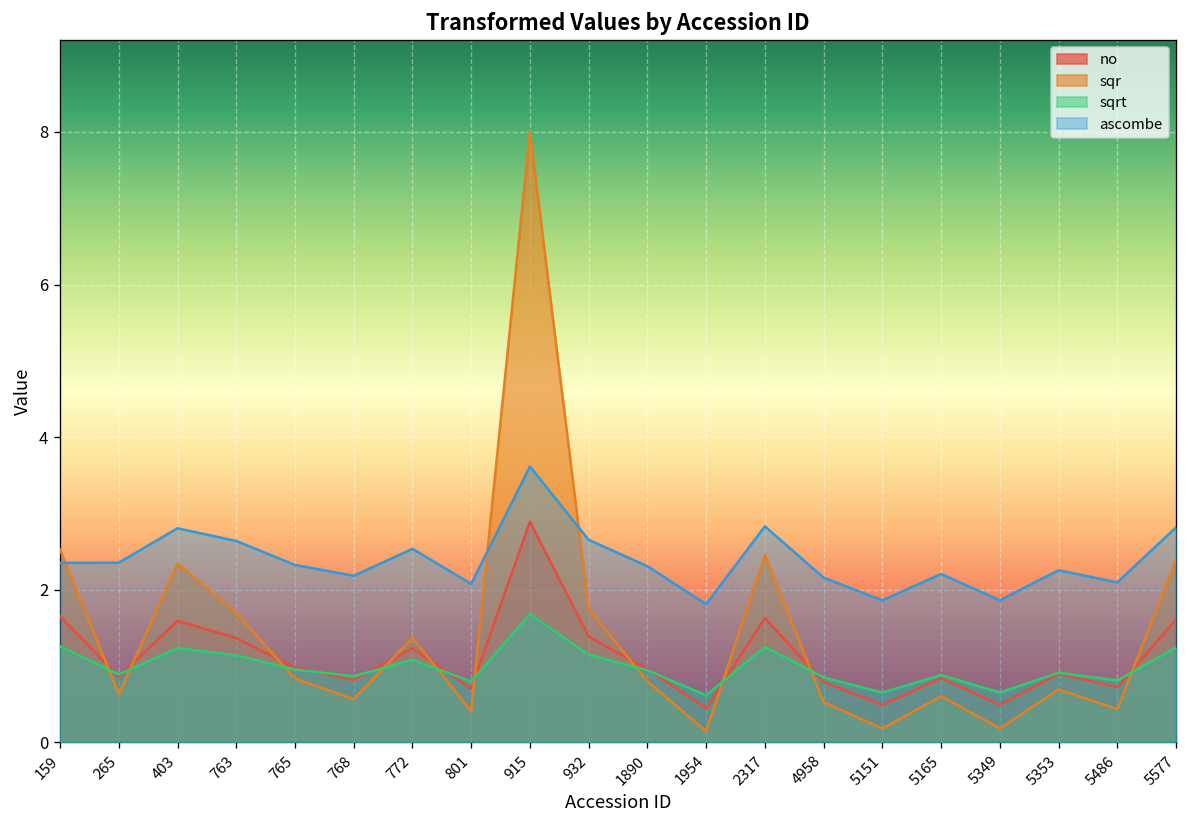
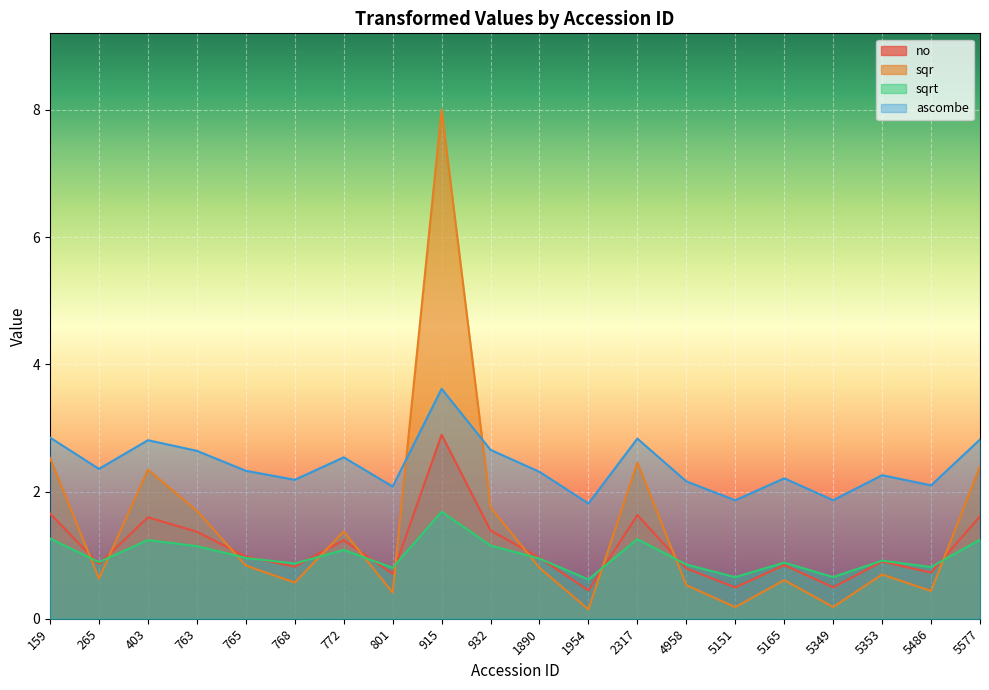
  {
    "sqrt": {
      "159": 1.3,
      "403": 1.2,
      "763": 1.1,
      "768": 0.9,
      "772": 1.1,
      "801": 0.8,
      "915": 1.7,
      "932": 1.2,
      "1954": 0.6,
      "2317": 1.3,
      "4958": 0.9,
      "5151": 0.7,
      "5349": 0.7,
      "5486": 0.8,
      "5577": 1.2
    },
    "ascombe": {
-     "159": 2.4,
+     "159": 2.8,
      "265": 2.4,
      "403": 2.8,
      "763": 2.6,
      "765": 2.3,
      "768": 2.2,
      "772": 2.5,
      "801": 2.1,
      "915": 3.6,
      "932": 2.7,
      "1890": 2.3,
      "1954": 1.8,
      "2317": 2.8,
      "4958": 2.2,
      "5151": 1.9,
      "5165": 2.2,
      "5349": 1.9,
      "5353": 2.3,
      "5486": 2.1,
      "5577": 2.8
    }
  }
